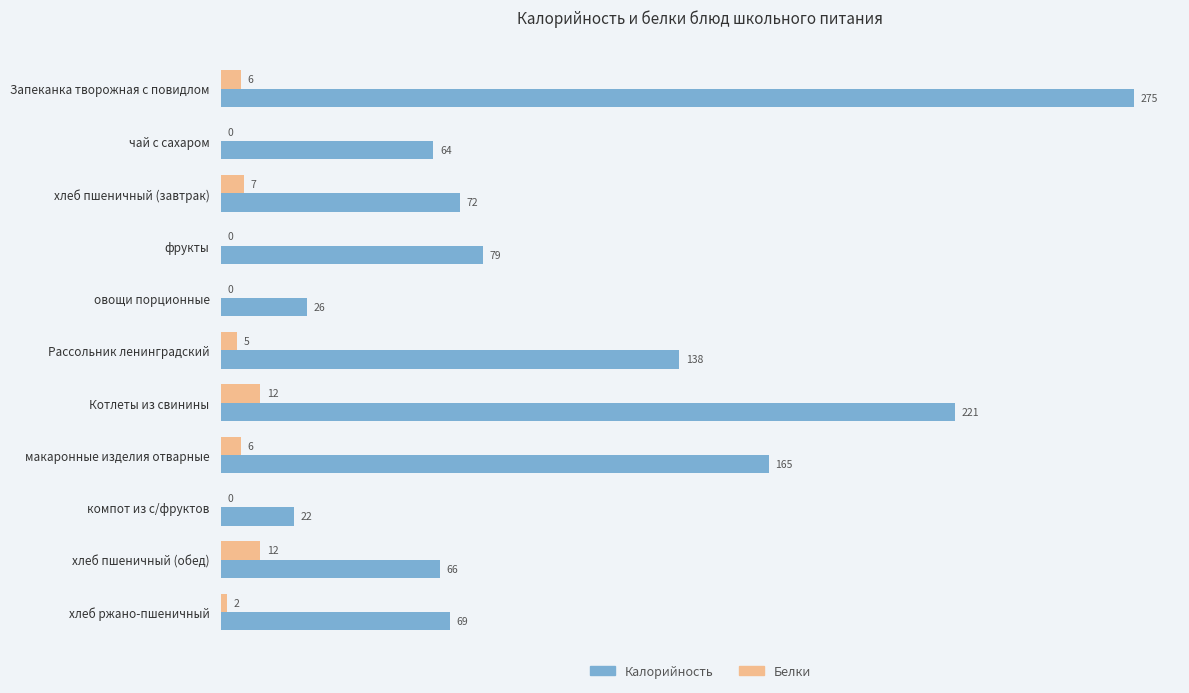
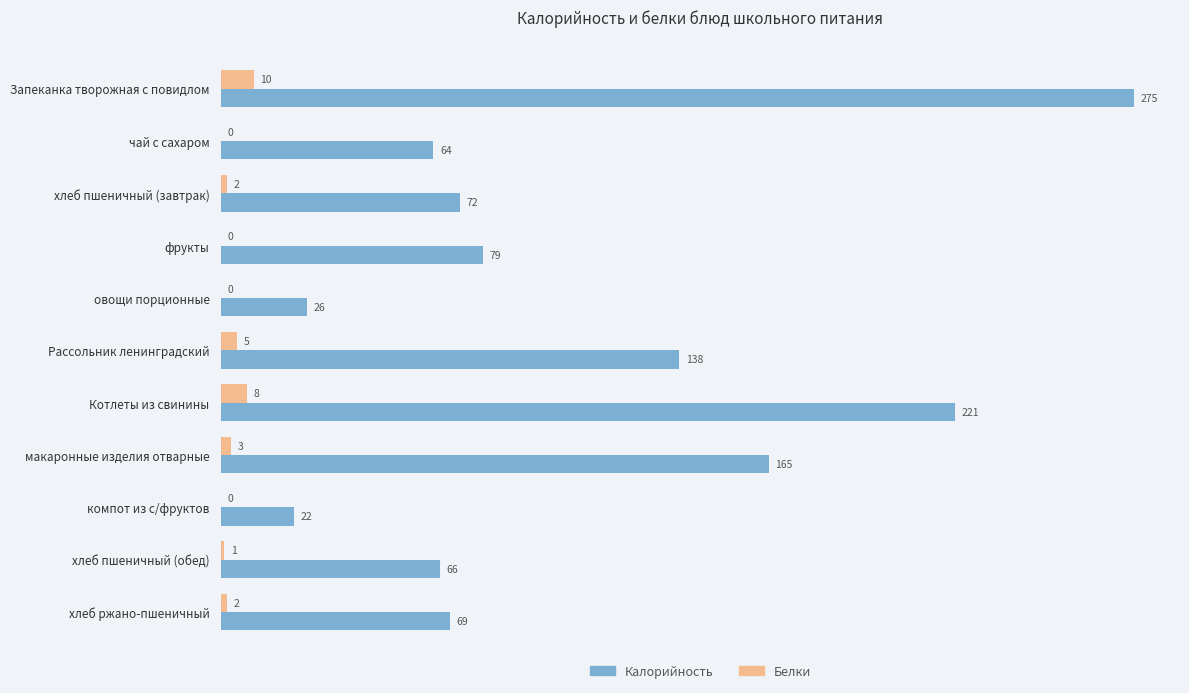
  {
    "Калорийность": {
      "Запеканка творожная с повидлом": 275,
      "чай с сахаром": 64,
      "хлеб пшеничный (завтрак)": 72,
      "фрукты": 79,
      "овощи порционные": 26,
      "Рассольник ленинградский": 138,
      "Котлеты из свинины": 221,
      "макаронные изделия отварные": 165,
      "компот из с/фруктов": 22,
      "хлеб пшеничный (обед)": 66,
      "хлеб ржано-пшеничный": 69
    },
    "Белки": {
-     "Запеканка творожная с повидлом": 6,
+     "Запеканка творожная с повидлом": 10,
      "чай с сахаром": 0,
-     "хлеб пшеничный (завтрак)": 7,
+     "хлеб пшеничный (завтрак)": 2,
      "фрукты": 0,
      "овощи порционные": 0,
      "Рассольник ленинградский": 5,
-     "Котлеты из свинины": 12,
-     "макаронные изделия отварные": 6,
+     "Котлеты из свинины": 8,
+     "макаронные изделия отварные": 3,
      "компот из с/фруктов": 0,
-     "хлеб пшеничный (обед)": 12,
+     "хлеб пшеничный (обед)": 1,
      "хлеб ржано-пшеничный": 2
    }
  }
